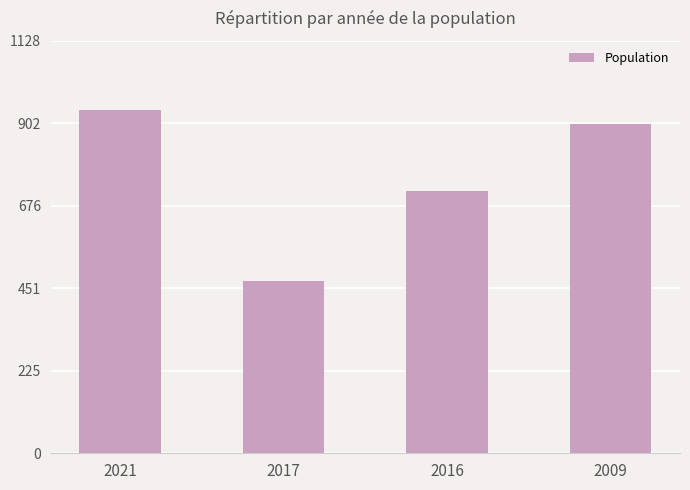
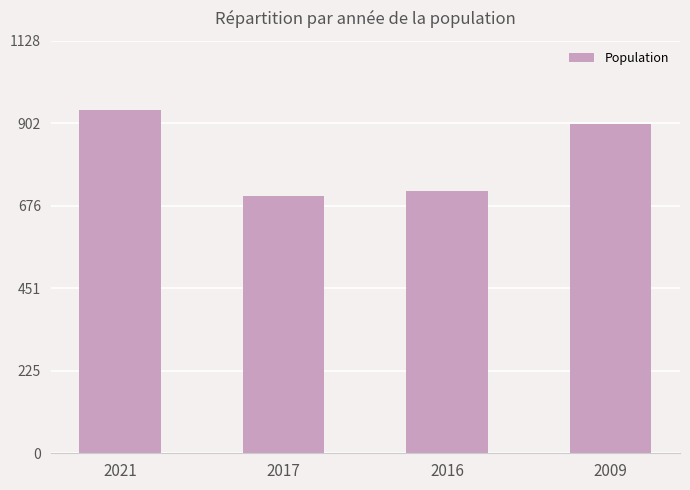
  {
    "2021": 940,
-   "2017": 470,
+   "2017": 700,
    "2016": 720,
    "2009": 900
  }
